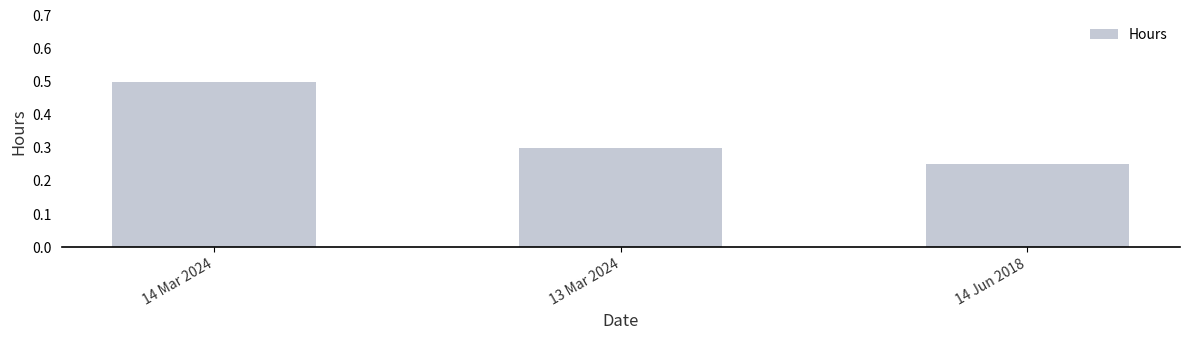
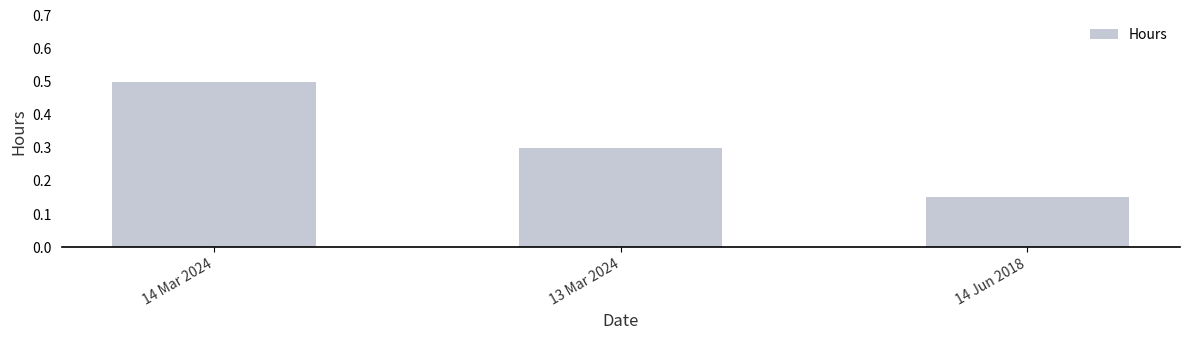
  {
    "14 Mar 2024": 0.50,
    "13 Mar 2024": 0.30,
-   "14 Jun 2018": 0.25
+   "14 Jun 2018": 0.15
  }
